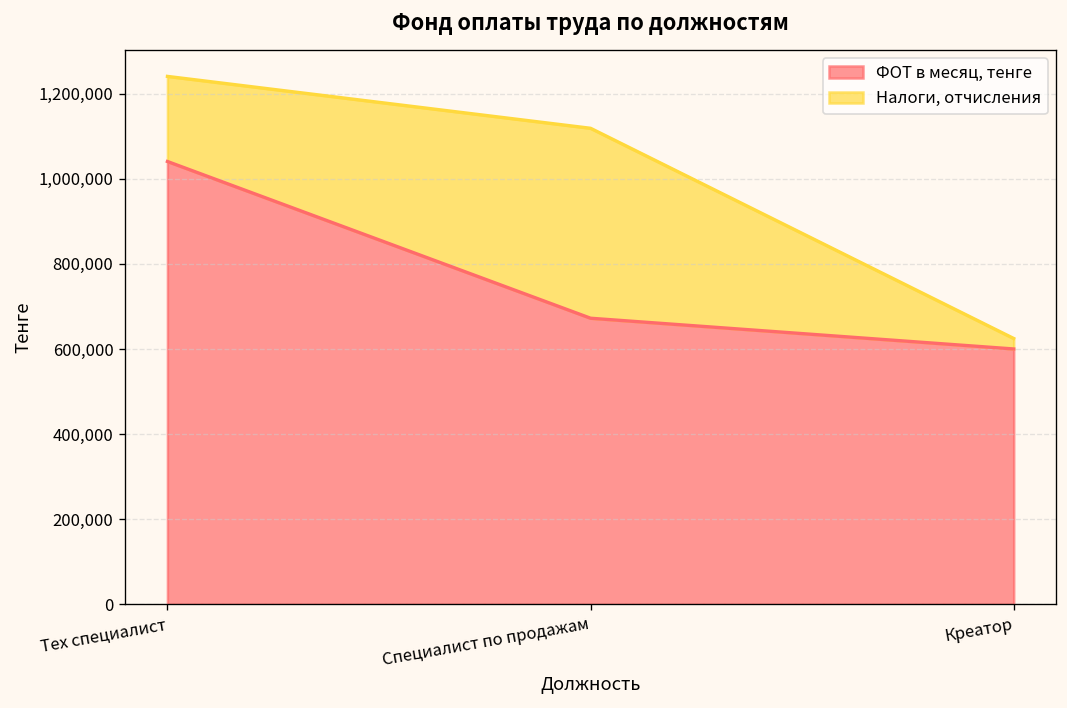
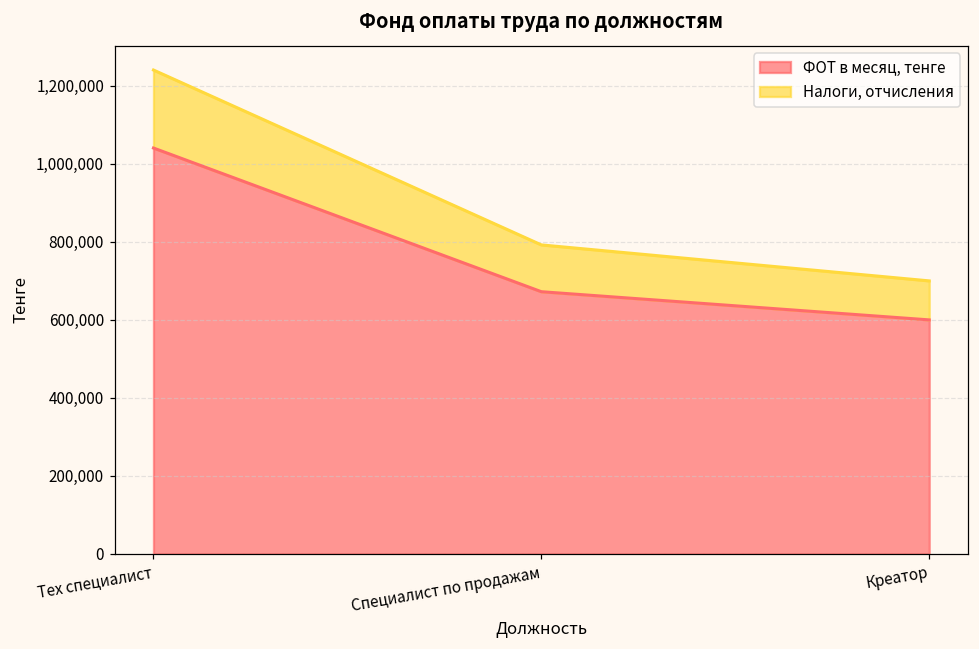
  {
    "ФОТ в месяц, тенге": {
      "Тех специалист": "1,040,000",
      "Специалист по продажам": "670,000",
      "Креатор": "600,000"
    },
    "Налоги, отчисления": {
      "Тех специалист": "200,000",
-     "Специалист по продажам": "450,000",
-     "Креатор": "20,000"
+     "Специалист по продажам": "120,000",
+     "Креатор": "100,000"
    }
  }
